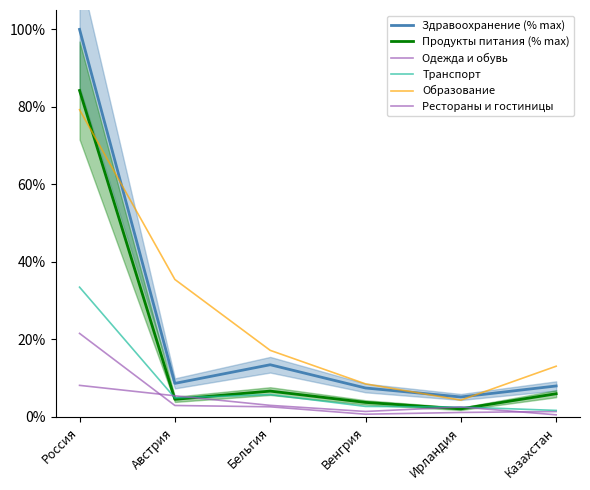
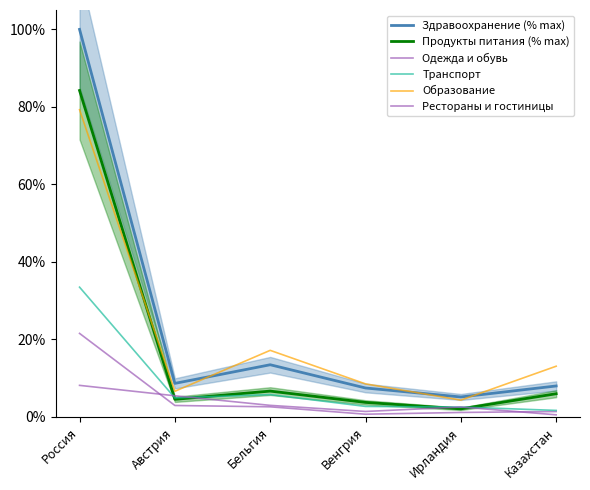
  {
    "Транспорт": {
      "Россия": "33%",
      "Бельгия": "6%",
      "Венгрия": "3%"
    },
    "Образование": {
      "Россия": "79%",
-     "Австрия": "35%",
+     "Австрия": "7%",
      "Бельгия": "17%",
      "Ирландия": "4%",
      "Казахстан": "13%"
    }
  }
